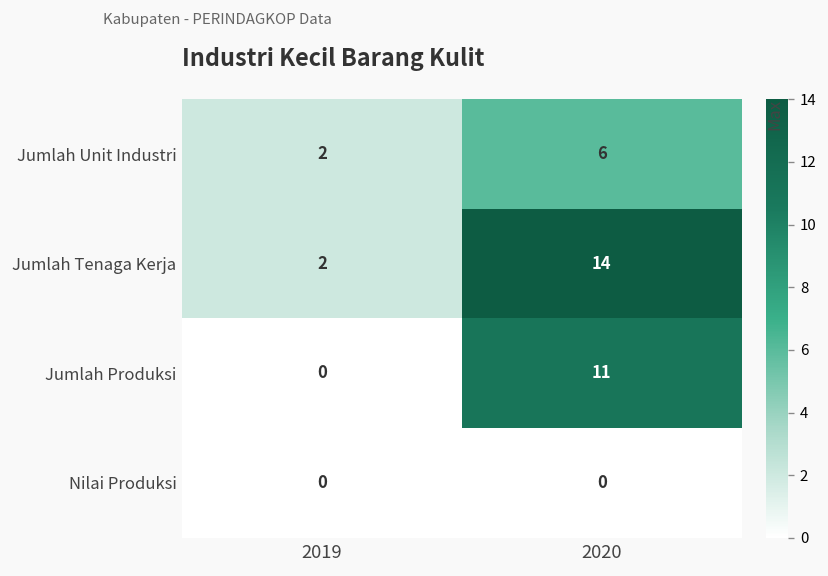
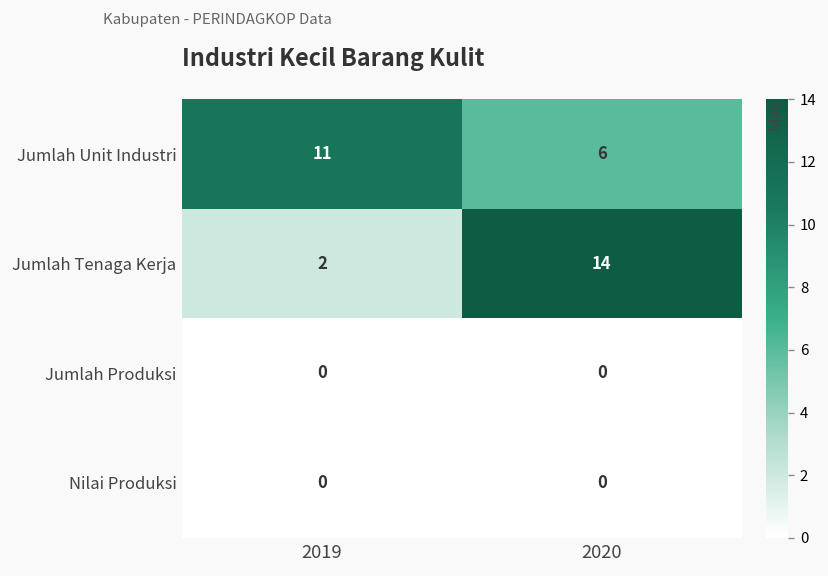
  {
    "Jumlah Unit Industri": {
-     "2019": 2,
+     "2019": 11,
      "2020": 6
    },
    "Jumlah Tenaga Kerja": {
      "2019": 2,
      "2020": 14
    },
    "Jumlah Produksi": {
      "2019": 0,
-     "2020": 11
+     "2020": 0
    },
    "Nilai Produksi": {
      "2019": 0,
      "2020": 0
    }
  }
